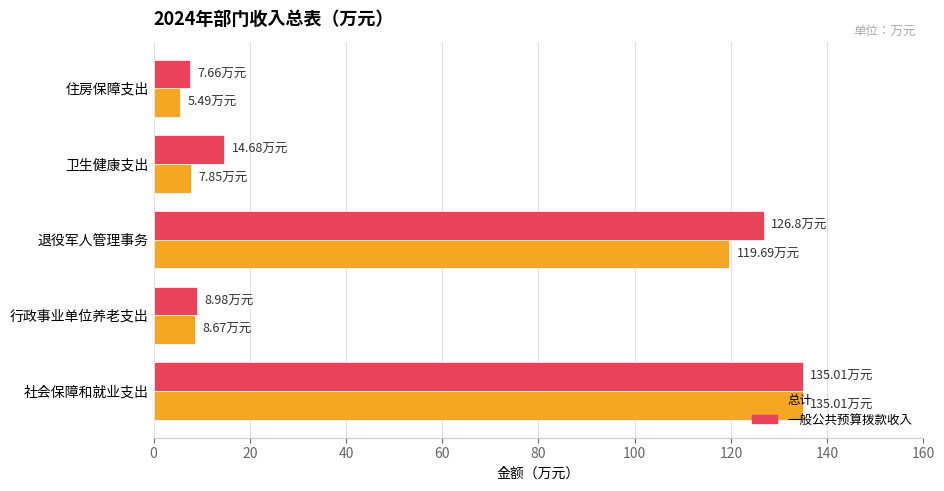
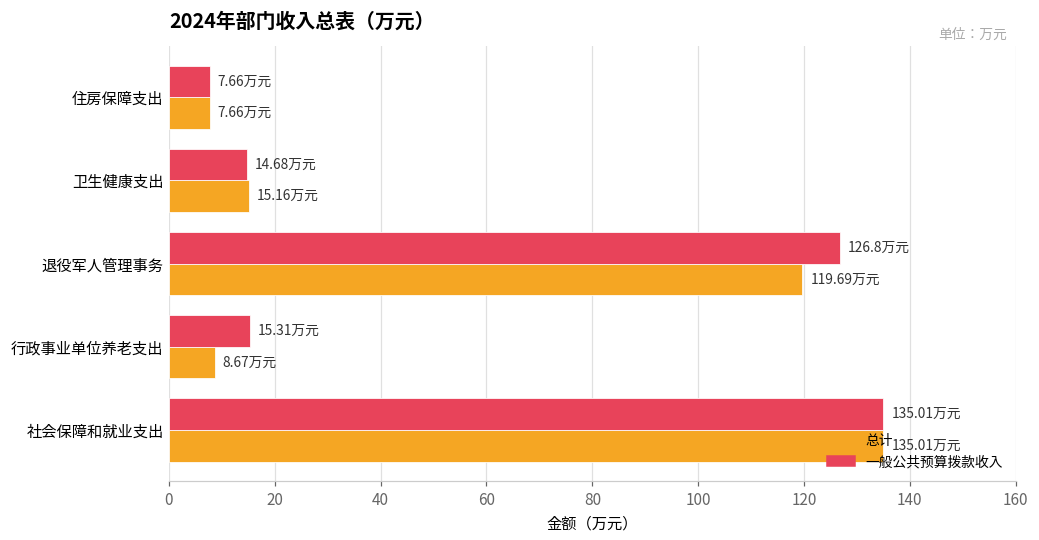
  {
    "总计": {
-     "住房保障支出": 5.49,
-     "卫生健康支出": 7.85,
+     "住房保障支出": 7.66,
+     "卫生健康支出": 15.16,
      "退役军人管理事务": 119.69,
      "行政事业单位养老支出": 8.67,
      "社会保障和就业支出": 135.01
    },
    "一般公共预算拨款收入": {
      "住房保障支出": 7.66,
      "卫生健康支出": 14.68,
      "退役军人管理事务": 126.8,
-     "行政事业单位养老支出": 8.98,
+     "行政事业单位养老支出": 15.31,
      "社会保障和就业支出": 135.01
    }
  }
